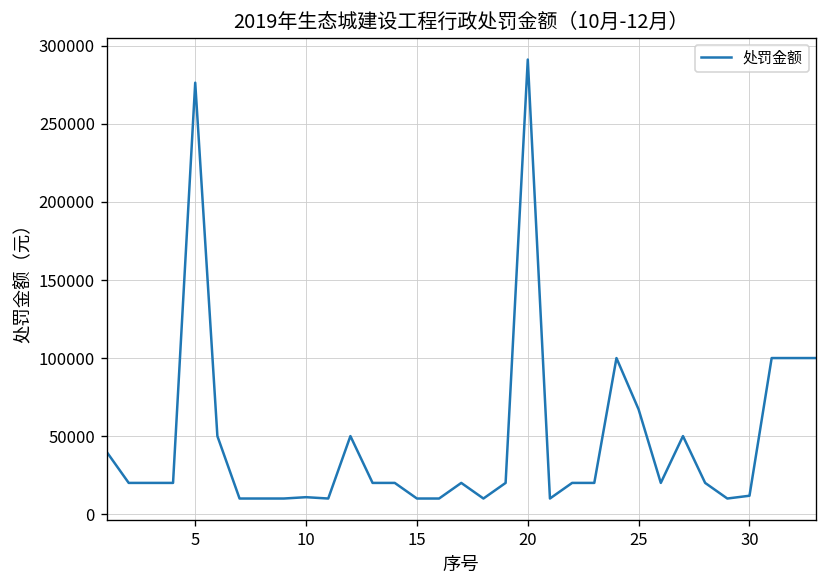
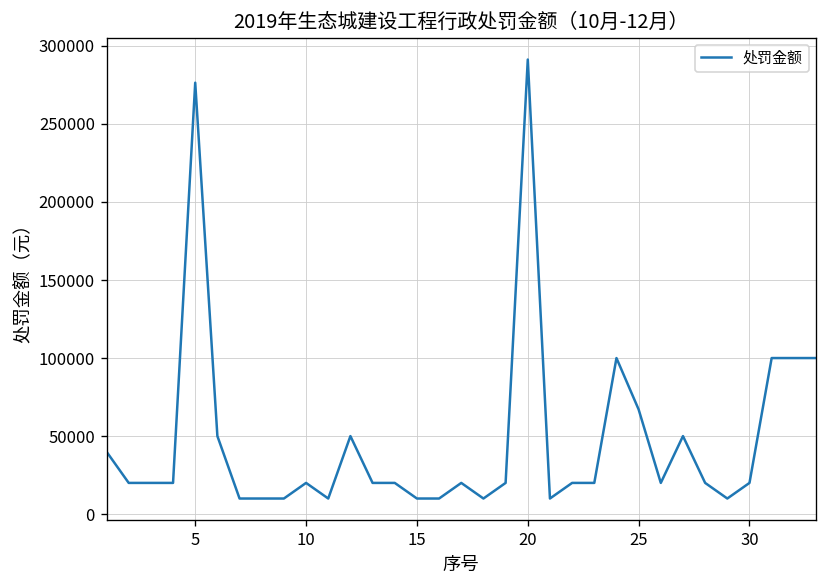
  {
    "5": 276000,
-   "10": 11000,
+   "10": 20000,
    "15": 10000,
    "20": 291000,
    "25": 67000,
-   "30": 12000
+   "30": 20000
  }
